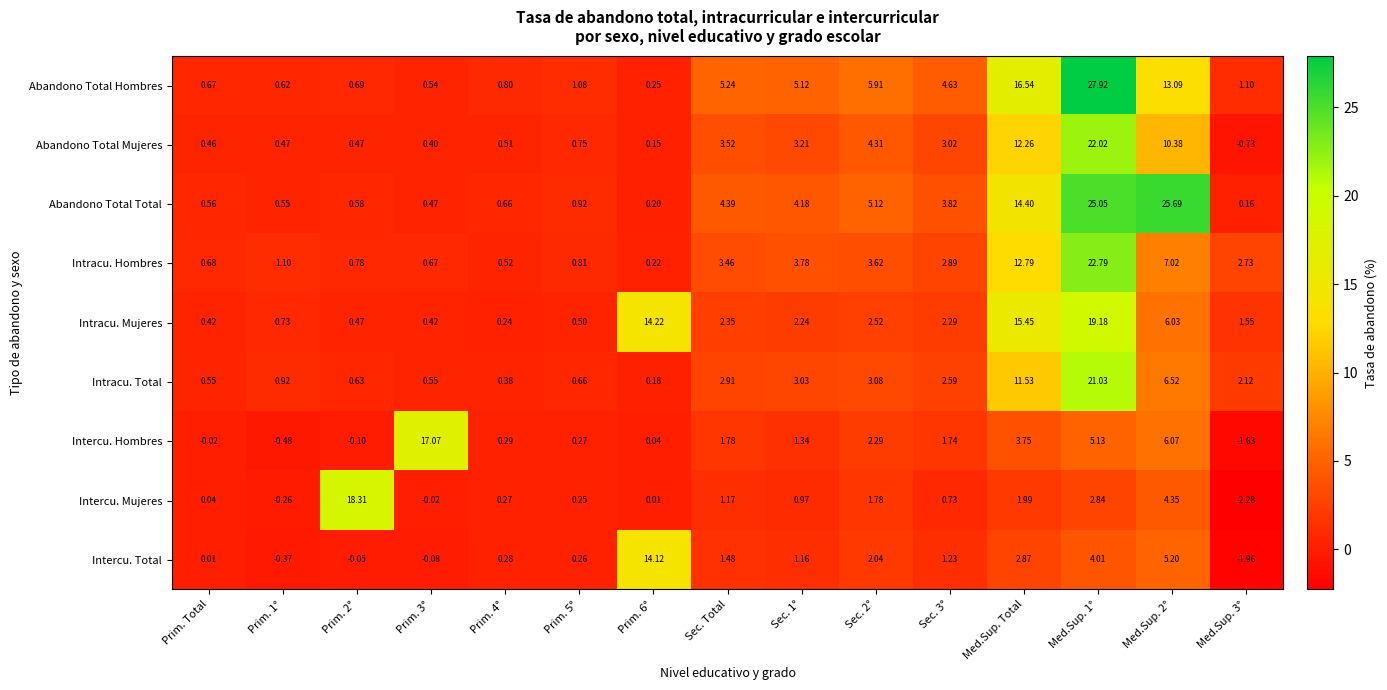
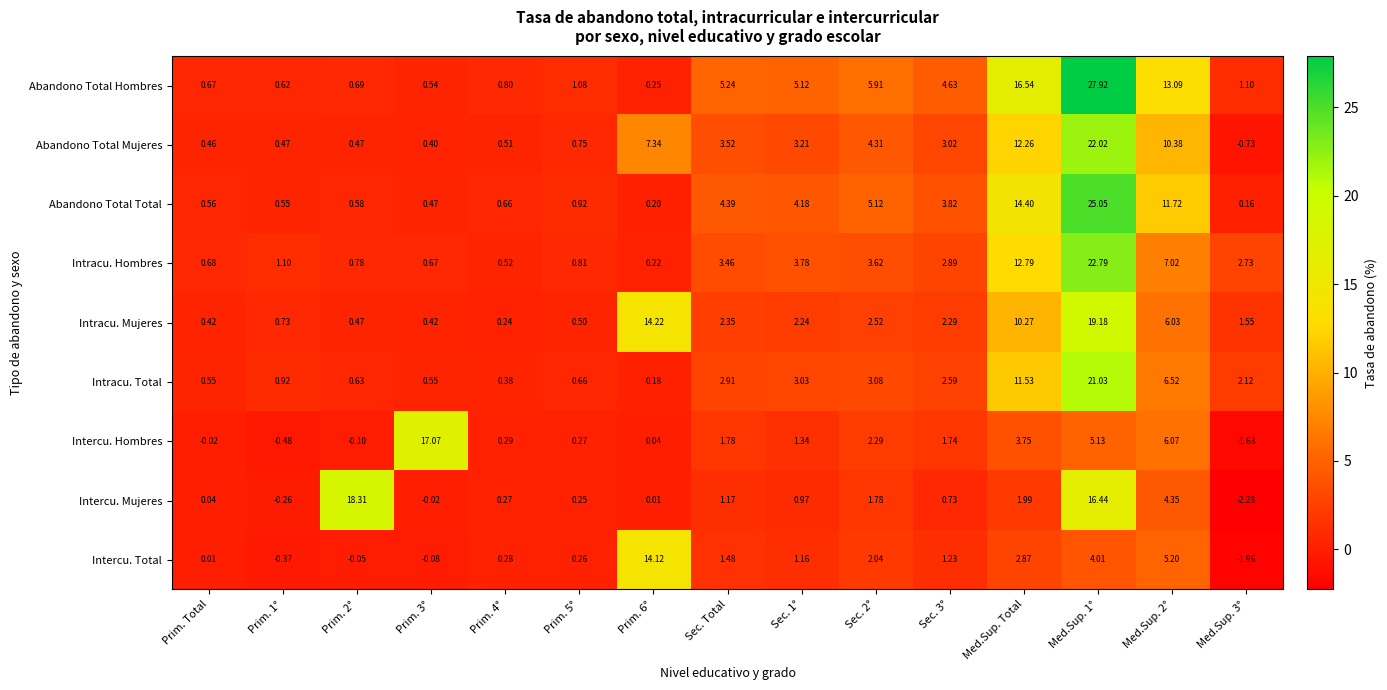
  {
    "Abandono Total Hombres": {
      "Prim. Total": 0.67,
      "Prim. 1°": 0.62,
      "Prim. 2°": 0.69,
      "Prim. 3°": 0.54,
      "Prim. 4°": 0.80,
      "Prim. 5°": 1.08,
      "Prim. 6°": 0.25,
      "Sec. Total": 5.24,
      "Sec. 1°": 5.12,
      "Sec. 2°": 5.91,
      "Sec. 3°": 4.63,
      "Med.Sup. Total": 16.54,
      "Med.Sup. 1°": 27.92,
      "Med.Sup. 2°": 13.09,
      "Med.Sup. 3°": 1.10
    },
    "Abandono Total Mujeres": {
      "Prim. Total": 0.46,
      "Prim. 1°": 0.47,
      "Prim. 2°": 0.47,
      "Prim. 3°": 0.40,
      "Prim. 4°": 0.51,
      "Prim. 5°": 0.75,
-     "Prim. 6°": 0.15,
+     "Prim. 6°": 7.34,
      "Sec. Total": 3.52,
      "Sec. 1°": 3.21,
      "Sec. 2°": 4.31,
      "Sec. 3°": 3.02,
      "Med.Sup. Total": 12.26,
      "Med.Sup. 1°": 22.02,
      "Med.Sup. 2°": 10.38,
      "Med.Sup. 3°": -0.73
    },
    "Abandono Total Total": {
      "Prim. Total": 0.56,
      "Prim. 1°": 0.55,
      "Prim. 2°": 0.58,
      "Prim. 3°": 0.47,
      "Prim. 4°": 0.66,
      "Prim. 5°": 0.92,
      "Prim. 6°": 0.20,
      "Sec. Total": 4.39,
      "Sec. 1°": 4.18,
      "Sec. 2°": 5.12,
      "Sec. 3°": 3.82,
      "Med.Sup. Total": 14.40,
      "Med.Sup. 1°": 25.05,
-     "Med.Sup. 2°": 25.69,
+     "Med.Sup. 2°": 11.72,
      "Med.Sup. 3°": 0.16
    },
    "Intracu. Hombres": {
      "Prim. Total": 0.68,
      "Prim. 1°": 1.10,
      "Prim. 2°": 0.78,
      "Prim. 3°": 0.67,
      "Prim. 4°": 0.52,
      "Prim. 5°": 0.81,
      "Prim. 6°": 0.22,
      "Sec. Total": 3.46,
      "Sec. 1°": 3.78,
      "Sec. 2°": 3.62,
      "Sec. 3°": 2.89,
      "Med.Sup. Total": 12.79,
      "Med.Sup. 1°": 22.79,
      "Med.Sup. 2°": 7.02,
      "Med.Sup. 3°": 2.73
    },
    "Intracu. Mujeres": {
      "Prim. Total": 0.42,
      "Prim. 1°": 0.73,
      "Prim. 2°": 0.47,
      "Prim. 3°": 0.42,
      "Prim. 4°": 0.24,
      "Prim. 5°": 0.50,
      "Prim. 6°": 14.22,
      "Sec. Total": 2.35,
      "Sec. 1°": 2.24,
      "Sec. 2°": 2.52,
      "Sec. 3°": 2.29,
-     "Med.Sup. Total": 15.45,
+     "Med.Sup. Total": 10.27,
      "Med.Sup. 1°": 19.18,
      "Med.Sup. 2°": 6.03,
      "Med.Sup. 3°": 1.55
    },
    "Intracu. Total": {
      "Prim. Total": 0.55,
      "Prim. 1°": 0.92,
      "Prim. 2°": 0.63,
      "Prim. 3°": 0.55,
      "Prim. 4°": 0.38,
      "Prim. 5°": 0.66,
      "Prim. 6°": 0.18,
      "Sec. Total": 2.91,
      "Sec. 1°": 3.03,
      "Sec. 2°": 3.08,
      "Sec. 3°": 2.59,
      "Med.Sup. Total": 11.53,
      "Med.Sup. 1°": 21.03,
      "Med.Sup. 2°": 6.52,
      "Med.Sup. 3°": 2.12
    },
    "Intercu. Hombres": {
      "Prim. Total": -0.02,
      "Prim. 1°": -0.48,
      "Prim. 2°": -0.10,
      "Prim. 3°": 17.07,
      "Prim. 4°": 0.29,
      "Prim. 5°": 0.27,
      "Prim. 6°": 0.04,
      "Sec. Total": 1.78,
      "Sec. 1°": 1.34,
      "Sec. 2°": 2.29,
      "Sec. 3°": 1.74,
      "Med.Sup. Total": 3.75,
      "Med.Sup. 1°": 5.13,
      "Med.Sup. 2°": 6.07,
      "Med.Sup. 3°": -1.63
    },
    "Intercu. Mujeres": {
      "Prim. Total": 0.04,
      "Prim. 1°": -0.26,
      "Prim. 2°": 18.31,
      "Prim. 3°": -0.02,
      "Prim. 4°": 0.27,
      "Prim. 5°": 0.25,
      "Prim. 6°": 0.01,
      "Sec. Total": 1.17,
      "Sec. 1°": 0.97,
      "Sec. 2°": 1.78,
      "Sec. 3°": 0.73,
      "Med.Sup. Total": 1.99,
-     "Med.Sup. 1°": 2.84,
+     "Med.Sup. 1°": 16.44,
      "Med.Sup. 2°": 4.35,
      "Med.Sup. 3°": -2.28
    },
    "Intercu. Total": {
      "Prim. Total": 0.01,
      "Prim. 1°": -0.37,
      "Prim. 2°": -0.05,
      "Prim. 3°": -0.08,
      "Prim. 4°": 0.28,
      "Prim. 5°": 0.26,
      "Prim. 6°": 14.12,
      "Sec. Total": 1.48,
      "Sec. 1°": 1.16,
      "Sec. 2°": 2.04,
      "Sec. 3°": 1.23,
      "Med.Sup. Total": 2.87,
      "Med.Sup. 1°": 4.01,
      "Med.Sup. 2°": 5.20,
      "Med.Sup. 3°": -1.96
    }
  }
